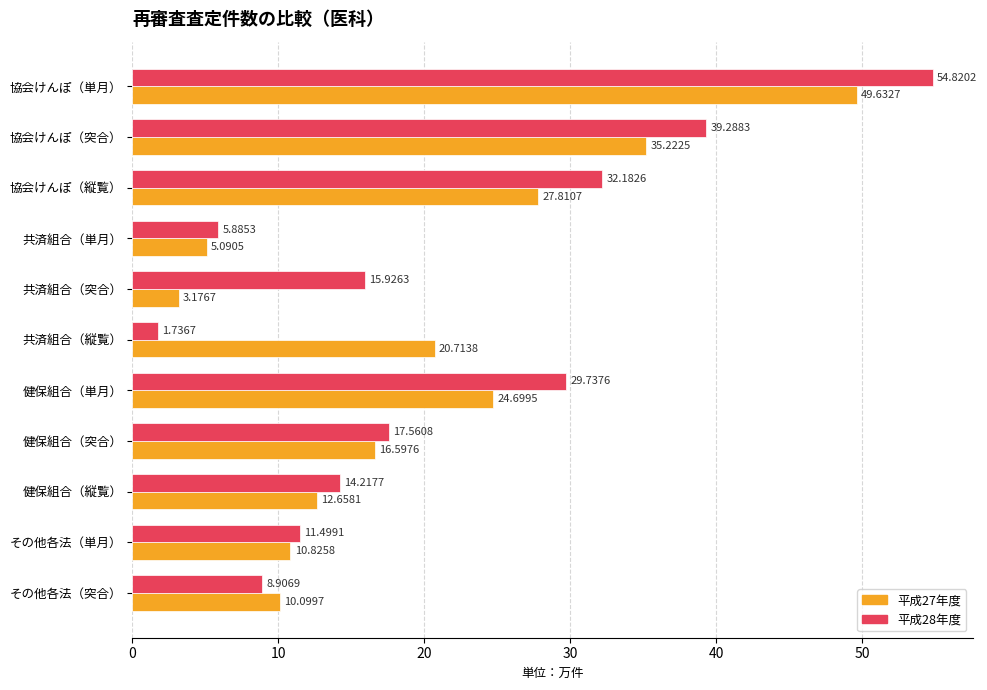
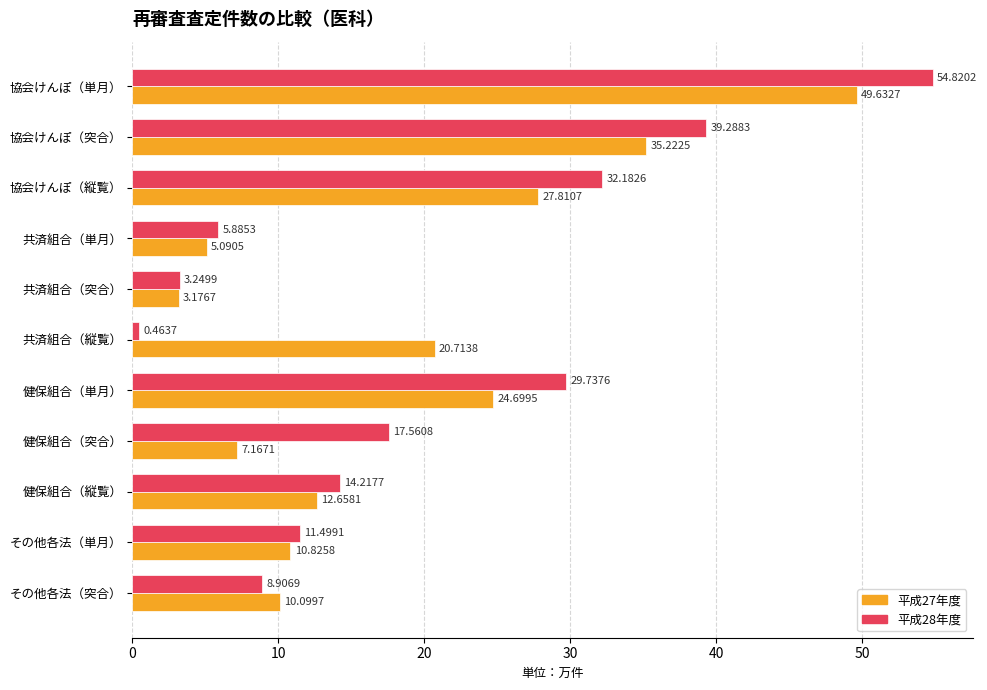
  {
    "平成27年度": {
      "協会けんぽ（単月）": 49.6327,
      "協会けんぽ（突合）": 35.2225,
      "協会けんぽ（縦覧）": 27.8107,
      "共済組合（単月）": 5.0905,
      "共済組合（突合）": 3.1767,
      "共済組合（縦覧）": 20.7138,
      "健保組合（単月）": 24.6995,
-     "健保組合（突合）": 16.5976,
+     "健保組合（突合）": 7.1671,
      "健保組合（縦覧）": 12.6581,
      "その他各法（単月）": 10.8258,
      "その他各法（突合）": 10.0997
    },
    "平成28年度": {
      "協会けんぽ（単月）": 54.8202,
      "協会けんぽ（突合）": 39.2883,
      "協会けんぽ（縦覧）": 32.1826,
      "共済組合（単月）": 5.8853,
-     "共済組合（突合）": 15.9263,
-     "共済組合（縦覧）": 1.7367,
+     "共済組合（突合）": 3.2499,
+     "共済組合（縦覧）": 0.4637,
      "健保組合（単月）": 29.7376,
      "健保組合（突合）": 17.5608,
      "健保組合（縦覧）": 14.2177,
      "その他各法（単月）": 11.4991,
      "その他各法（突合）": 8.9069
    }
  }
